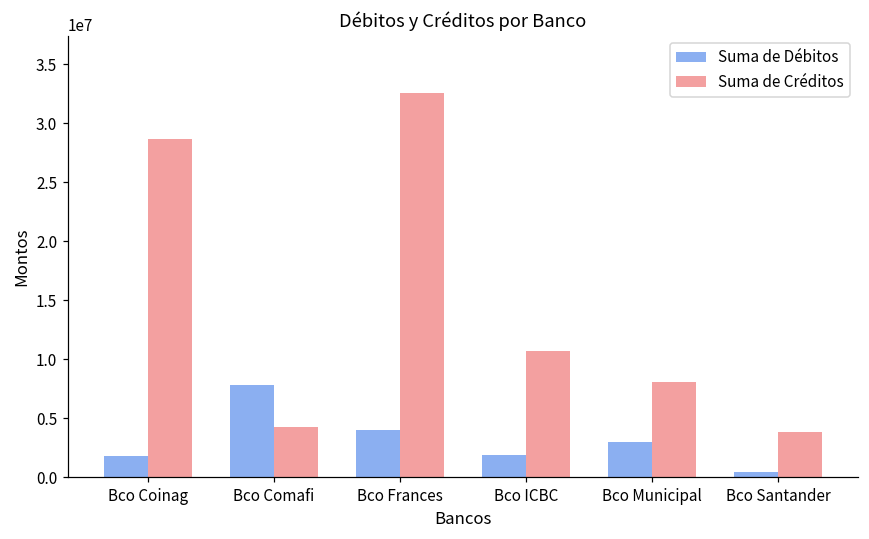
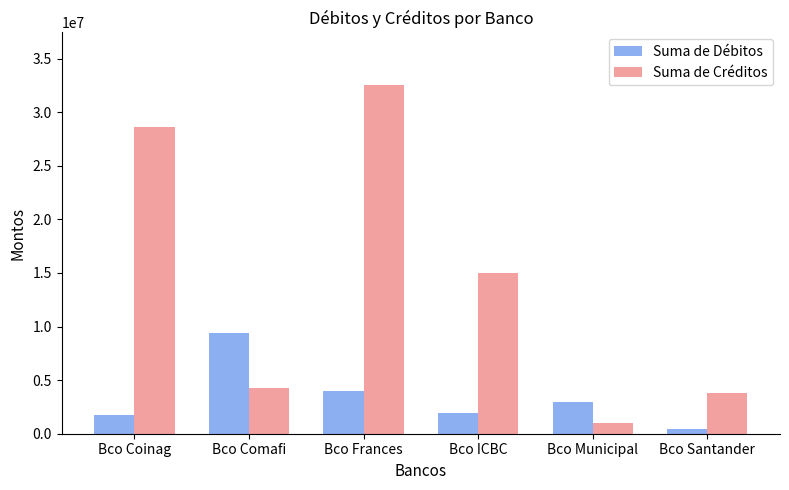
  {
    "Suma de Débitos": {
      "Bco Coinag": 1800000,
-     "Bco Comafi": 7900000,
+     "Bco Comafi": 9400000,
      "Bco Frances": 4000000,
      "Bco ICBC": 1900000,
      "Bco Municipal": 3000000,
      "Bco Santander": 500000
    },
    "Suma de Créditos": {
      "Bco Coinag": 28700000,
      "Bco Comafi": 4300000,
      "Bco Frances": 32600000,
-     "Bco ICBC": 10700000,
-     "Bco Municipal": 8100000,
+     "Bco ICBC": 15000000,
+     "Bco Municipal": 1000000,
      "Bco Santander": 3800000
    }
  }
